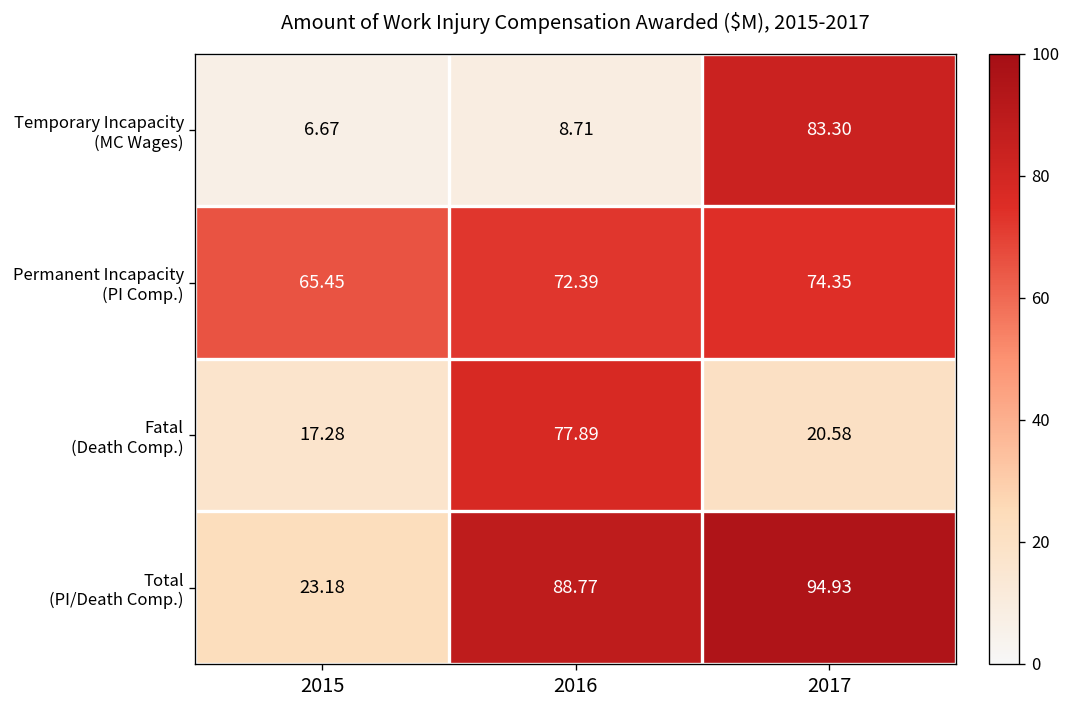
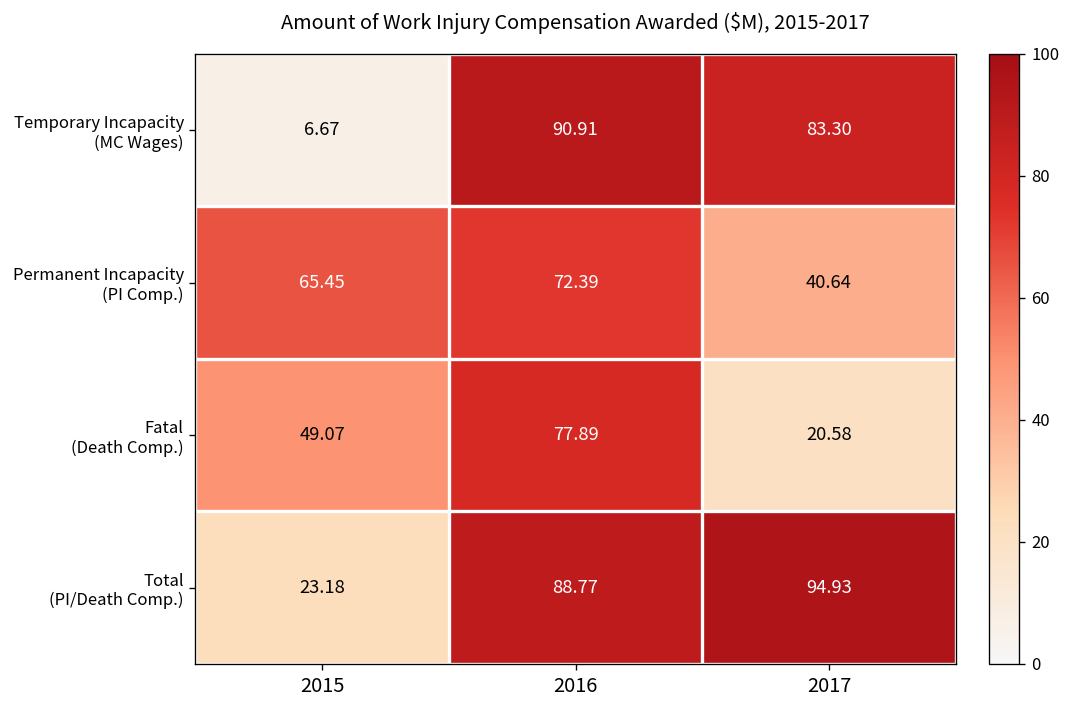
  {
    "Temporary Incapacity (MC Wages)": {
      "2015": 6.67,
-     "2016": 8.71,
+     "2016": 90.91,
      "2017": 83.30
    },
    "Permanent Incapacity (PI Comp.)": {
      "2015": 65.45,
      "2016": 72.39,
-     "2017": 74.35
+     "2017": 40.64
    },
    "Fatal (Death Comp.)": {
-     "2015": 17.28,
+     "2015": 49.07,
      "2016": 77.89,
      "2017": 20.58
    },
    "Total (PI/Death Comp.)": {
      "2015": 23.18,
      "2016": 88.77,
      "2017": 94.93
    }
  }
